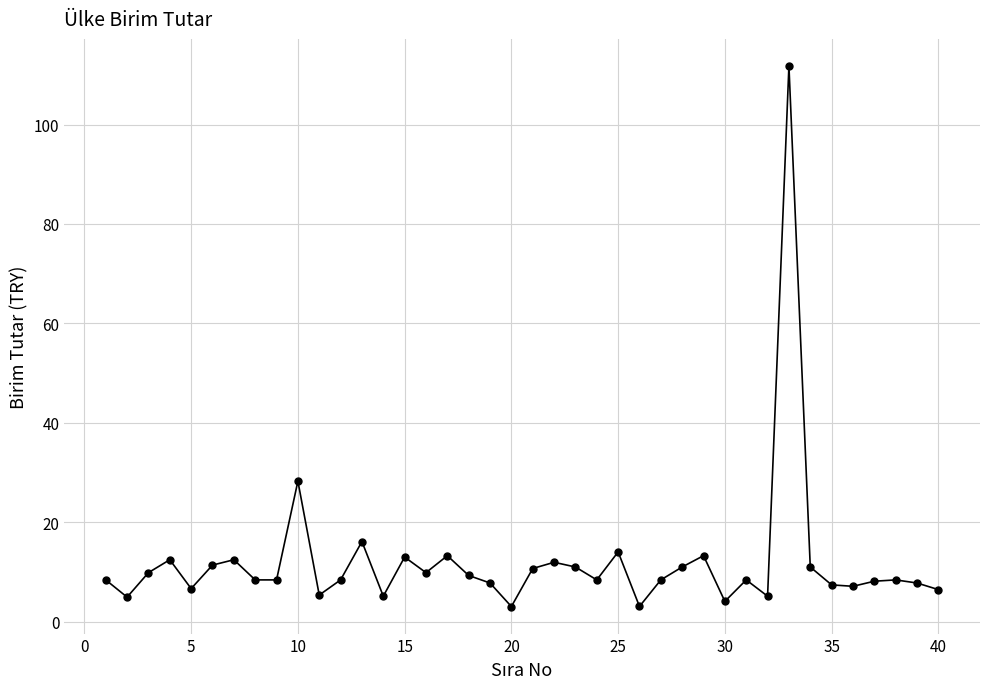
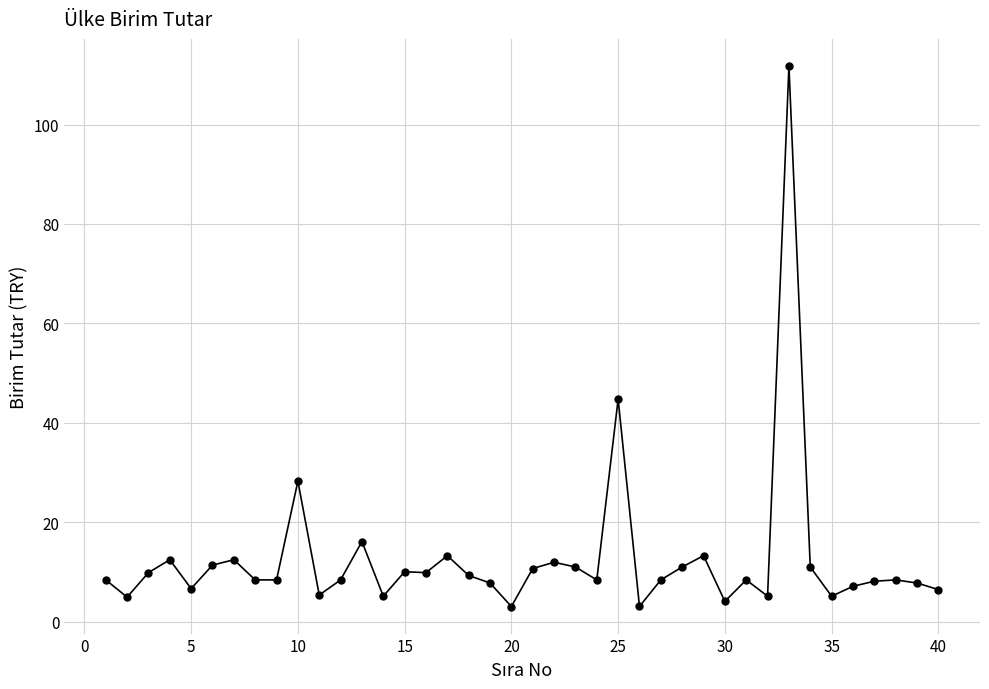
  {
    "5": 7,
    "10": 28,
-   "15": 13,
+   "15": 10,
    "20": 3,
-   "25": 14,
+   "25": 45,
    "30": 4,
-   "35": 7,
+   "35": 5,
    "40": 6
  }
